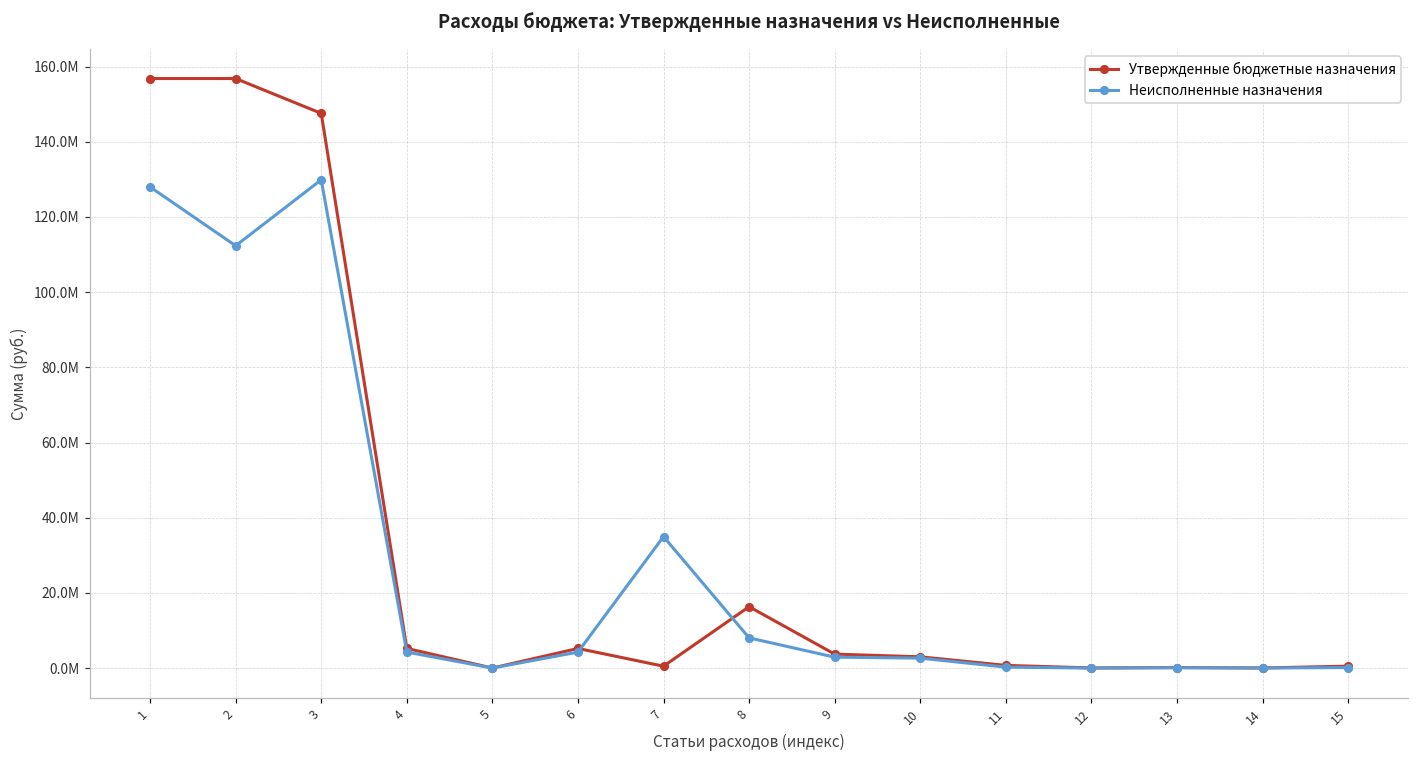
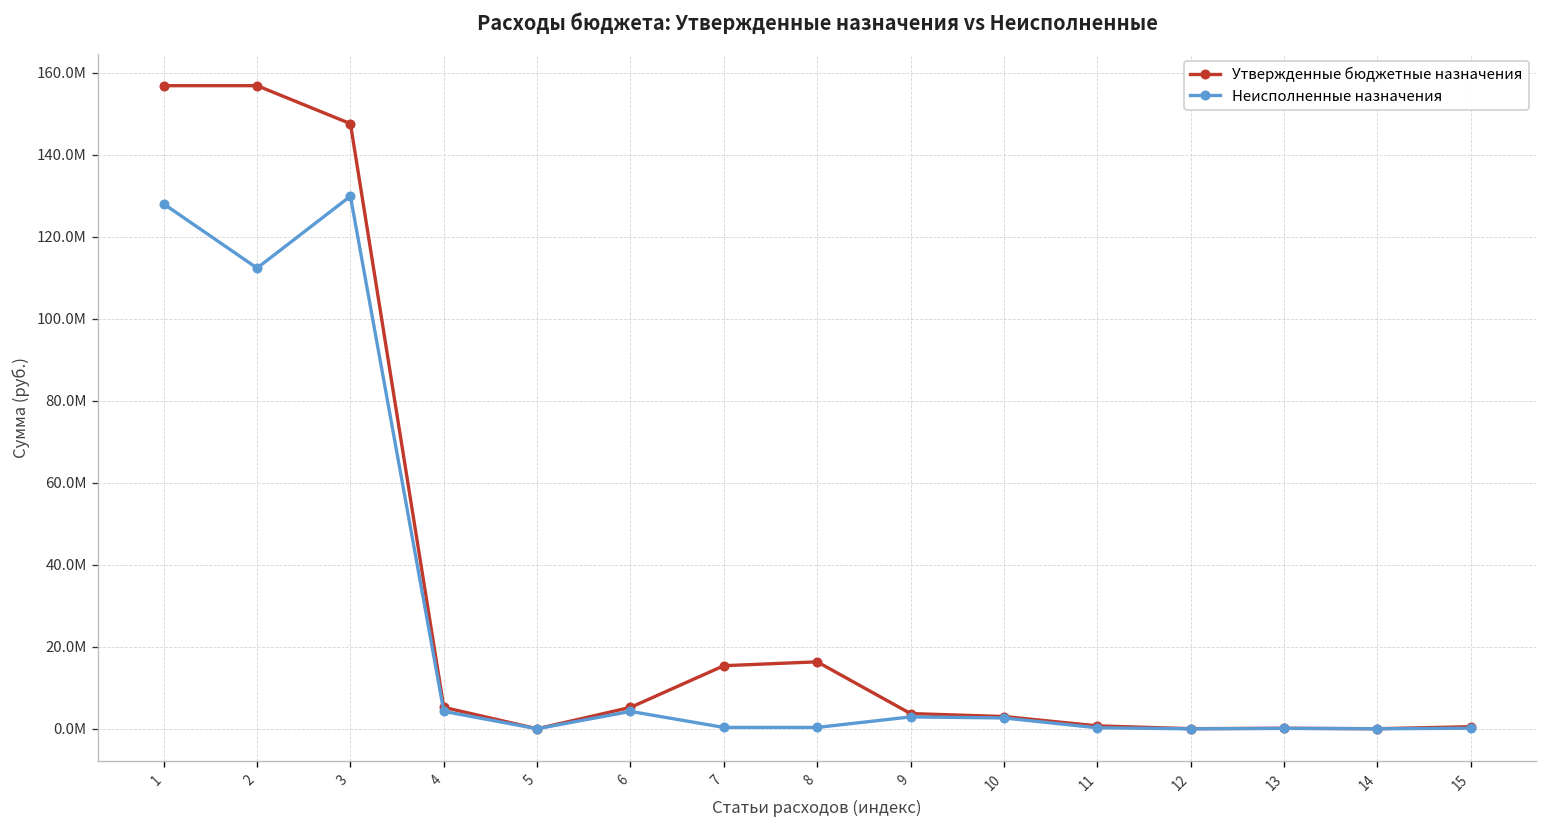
  {
    "Утвержденные бюджетные назначения": {
      "1": 157000000,
      "2": 157000000,
      "3": 148000000,
      "4": 5000000,
      "6": 5000000,
-     "7": 1000000,
+     "7": 15000000,
      "8": 16000000,
      "9": 4000000
    },
    "Неисполненные назначения": {
      "1": 128000000,
      "2": 112000000,
      "3": 130000000,
      "4": 4000000,
      "6": 4000000,
-     "7": 35000000,
-     "8": 8000000,
+     "7": 0,
+     "8": 0,
      "9": 3000000
    }
  }
